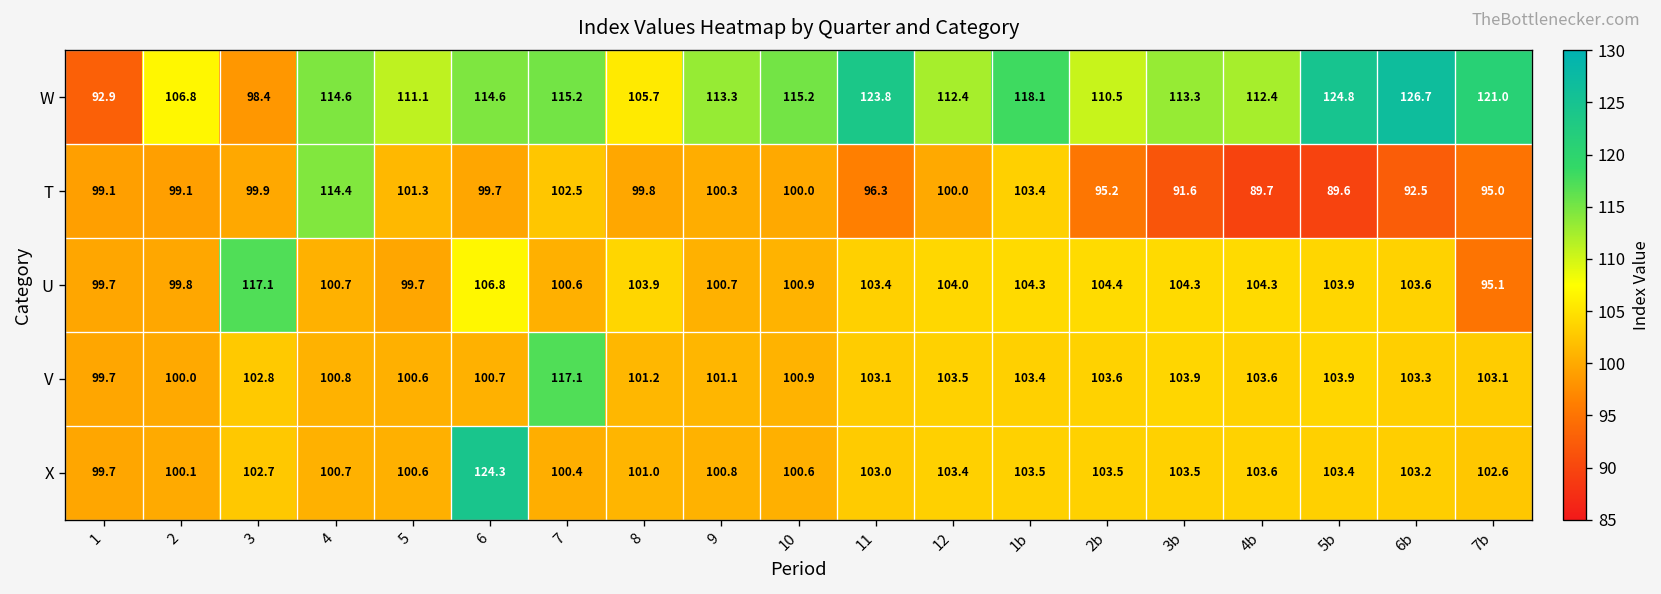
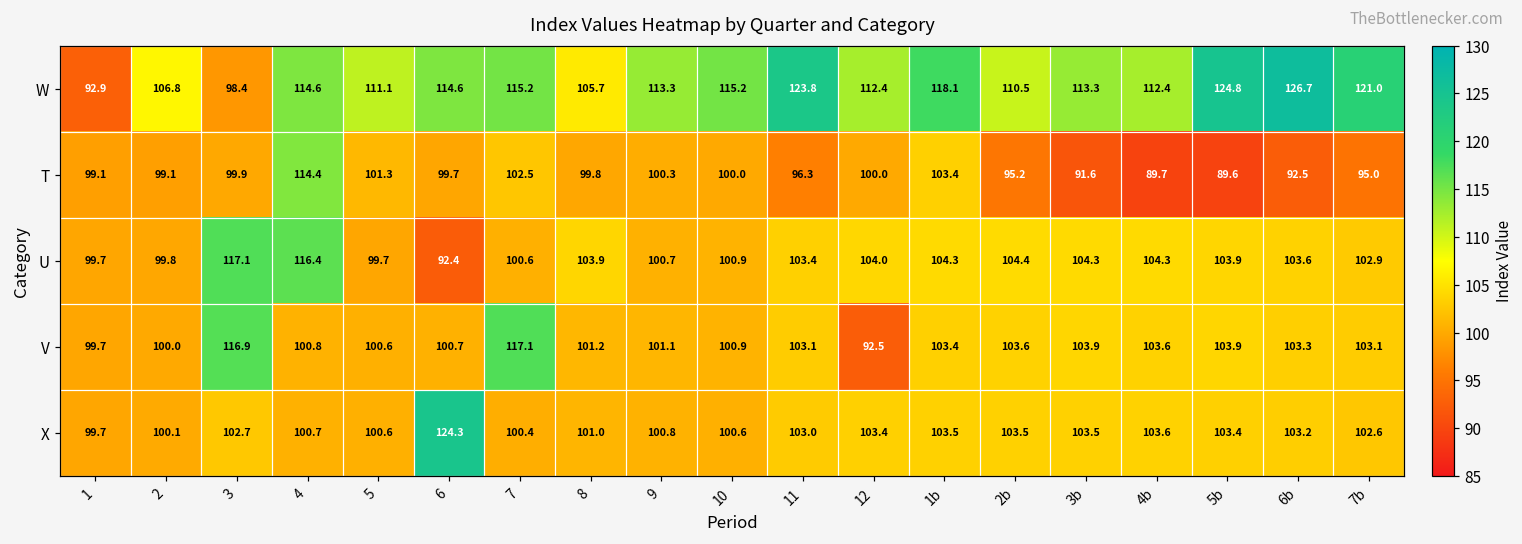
  {
    "W": {
      "1": 92.9,
      "2": 106.8,
      "3": 98.4,
      "4": 114.6,
      "5": 111.1,
      "6": 114.6,
      "7": 115.2,
      "8": 105.7,
      "9": 113.3,
      "10": 115.2,
      "11": 123.8,
      "12": 112.4,
      "1b": 118.1,
      "2b": 110.5,
      "3b": 113.3,
      "4b": 112.4,
      "5b": 124.8,
      "6b": 126.7,
      "7b": 121.0
    },
    "T": {
      "1": 99.1,
      "2": 99.1,
      "3": 99.9,
      "4": 114.4,
      "5": 101.3,
      "6": 99.7,
      "7": 102.5,
      "8": 99.8,
      "9": 100.3,
      "10": 100.0,
      "11": 96.3,
      "12": 100.0,
      "1b": 103.4,
      "2b": 95.2,
      "3b": 91.6,
      "4b": 89.7,
      "5b": 89.6,
      "6b": 92.5,
      "7b": 95.0
    },
    "U": {
      "1": 99.7,
      "2": 99.8,
      "3": 117.1,
-     "4": 100.7,
+     "4": 116.4,
      "5": 99.7,
-     "6": 106.8,
+     "6": 92.4,
      "7": 100.6,
      "8": 103.9,
      "9": 100.7,
      "10": 100.9,
      "11": 103.4,
      "12": 104.0,
      "1b": 104.3,
      "2b": 104.4,
      "3b": 104.3,
      "4b": 104.3,
      "5b": 103.9,
      "6b": 103.6,
-     "7b": 95.1
+     "7b": 102.9
    },
    "V": {
      "1": 99.7,
      "2": 100.0,
-     "3": 102.8,
+     "3": 116.9,
      "4": 100.8,
      "5": 100.6,
      "6": 100.7,
      "7": 117.1,
      "8": 101.2,
      "9": 101.1,
      "10": 100.9,
      "11": 103.1,
-     "12": 103.5,
+     "12": 92.5,
      "1b": 103.4,
      "2b": 103.6,
      "3b": 103.9,
      "4b": 103.6,
      "5b": 103.9,
      "6b": 103.3,
      "7b": 103.1
    },
    "X": {
      "1": 99.7,
      "2": 100.1,
      "3": 102.7,
      "4": 100.7,
      "5": 100.6,
      "6": 124.3,
      "7": 100.4,
      "8": 101.0,
      "9": 100.8,
      "10": 100.6,
      "11": 103.0,
      "12": 103.4,
      "1b": 103.5,
      "2b": 103.5,
      "3b": 103.5,
      "4b": 103.6,
      "5b": 103.4,
      "6b": 103.2,
      "7b": 102.6
    }
  }
